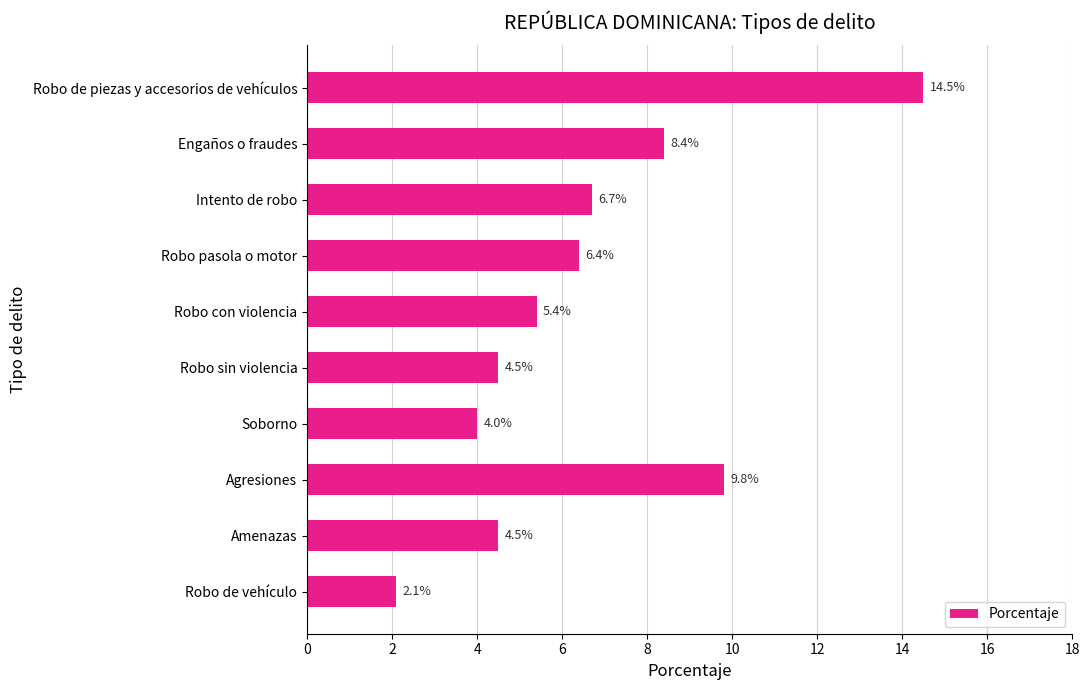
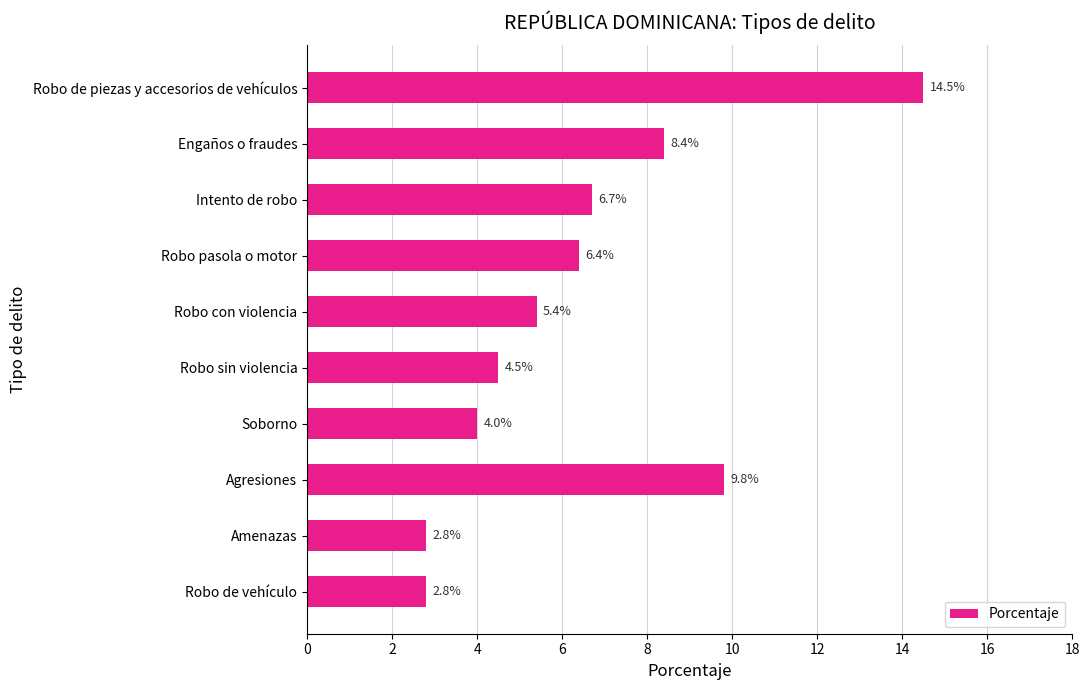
  {
    "Robo de piezas y accesorios de vehículos": "14.5%",
    "Engaños o fraudes": "8.4%",
    "Intento de robo": "6.7%",
    "Robo pasola o motor": "6.4%",
    "Robo con violencia": "5.4%",
    "Robo sin violencia": "4.5%",
    "Soborno": "4.0%",
    "Agresiones": "9.8%",
-   "Amenazas": "4.5%",
-   "Robo de vehículo": "2.1%"
+   "Amenazas": "2.8%",
+   "Robo de vehículo": "2.8%"
  }
